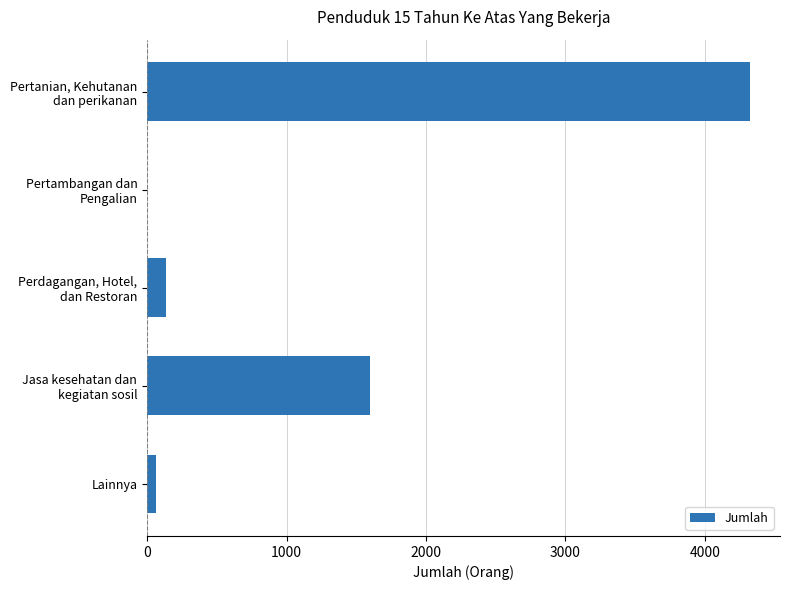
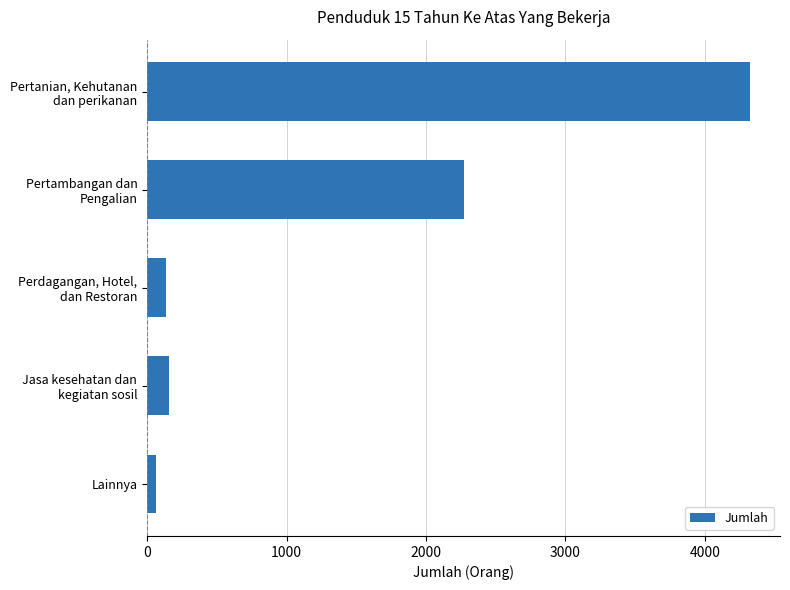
  {
    "Pertanian, Kehutanan dan perikanan": 4320,
-   "Pertambangan dan Pengalian": 0,
+   "Pertambangan dan Pengalian": 2280,
    "Perdagangan, Hotel, dan Restoran": 140,
-   "Jasa kesehatan dan kegiatan sosil": 1600,
+   "Jasa kesehatan dan kegiatan sosil": 160,
    "Lainnya": 60
  }
